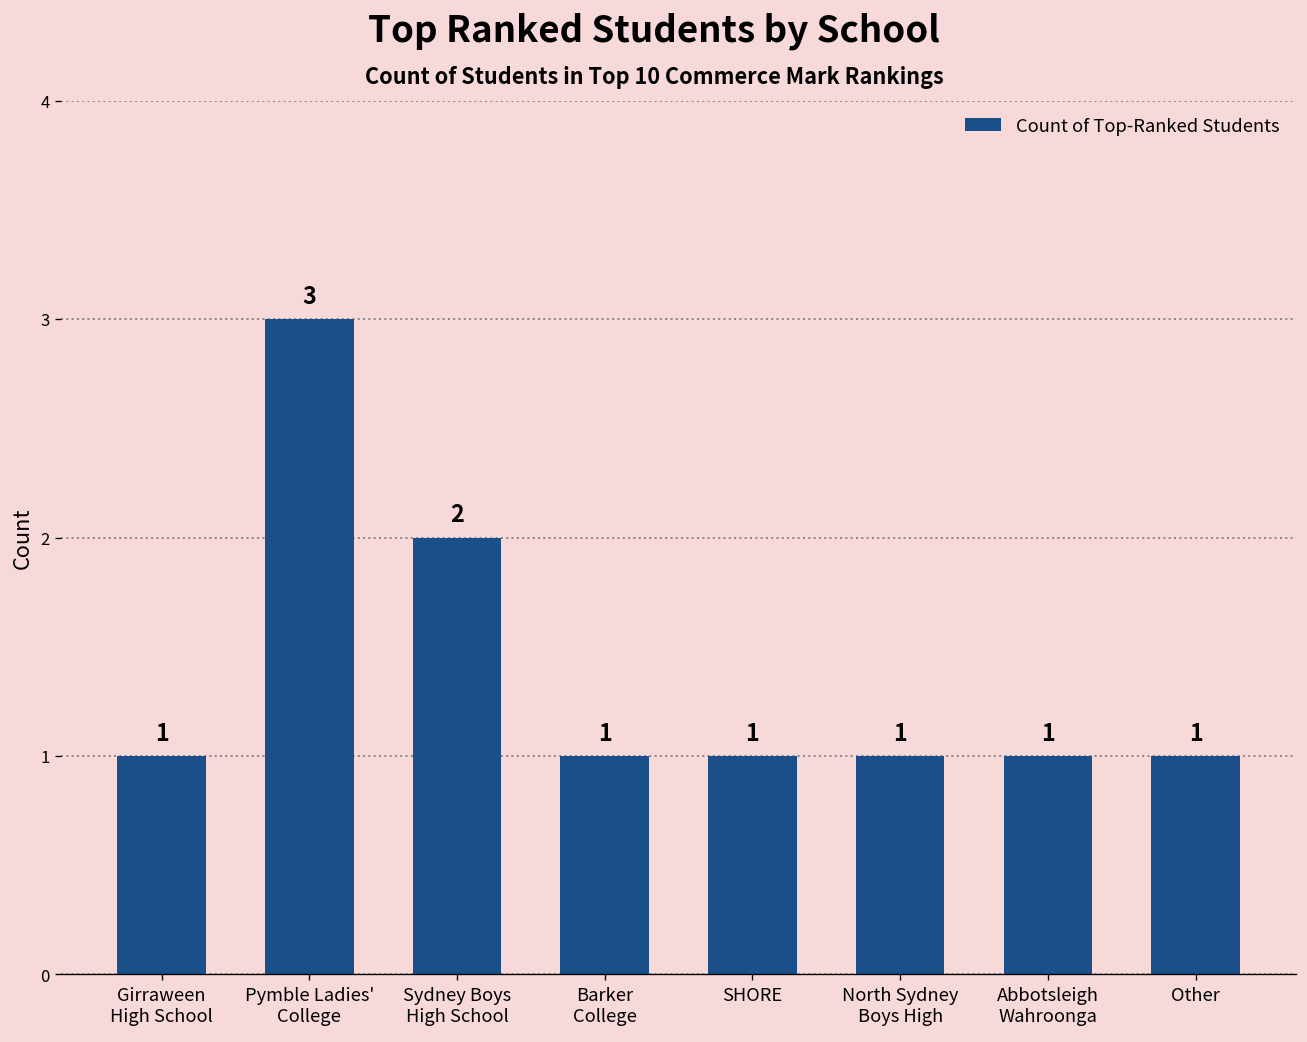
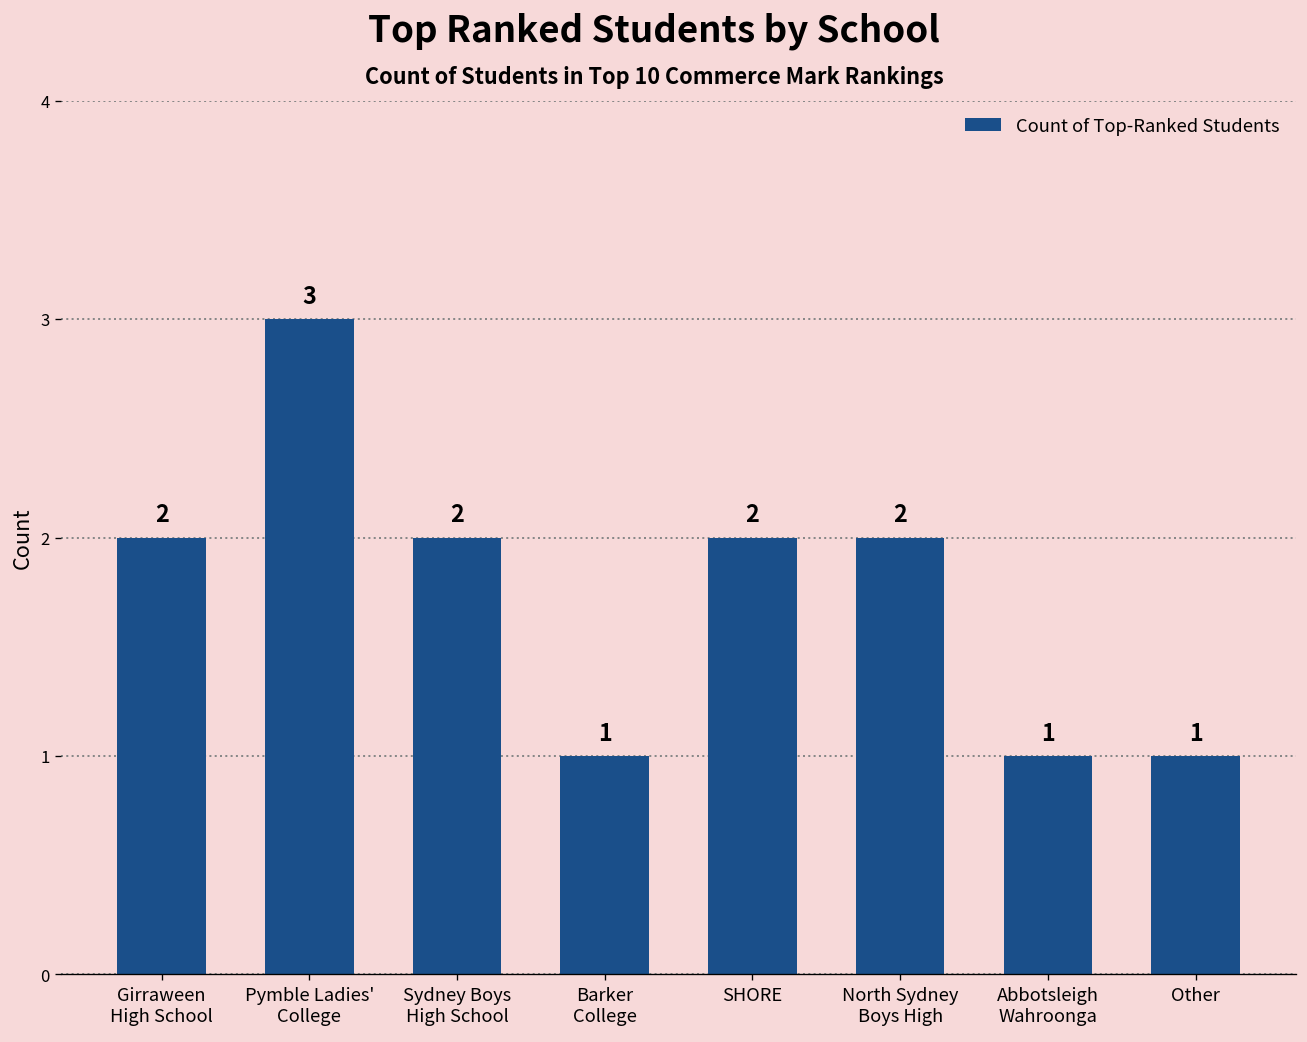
  {
-   "Girraween High School": 1,
+   "Girraween High School": 2,
    "Pymble Ladies' College": 3,
    "Sydney Boys High School": 2,
    "Barker College": 1,
-   "SHORE": 1,
-   "North Sydney Boys High": 1,
+   "SHORE": 2,
+   "North Sydney Boys High": 2,
    "Abbotsleigh Wahroonga": 1,
    "Other": 1
  }
